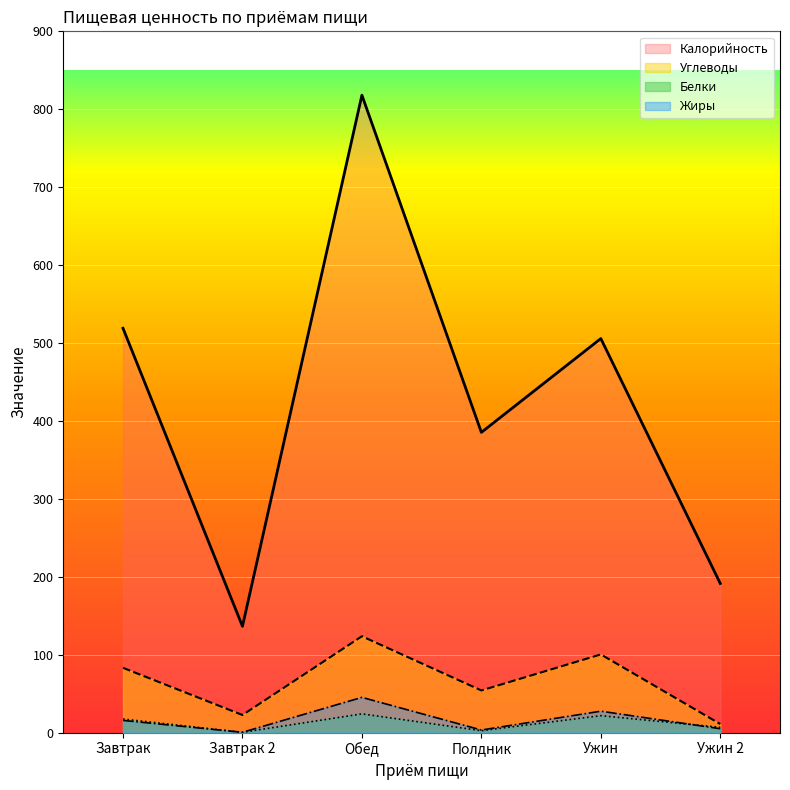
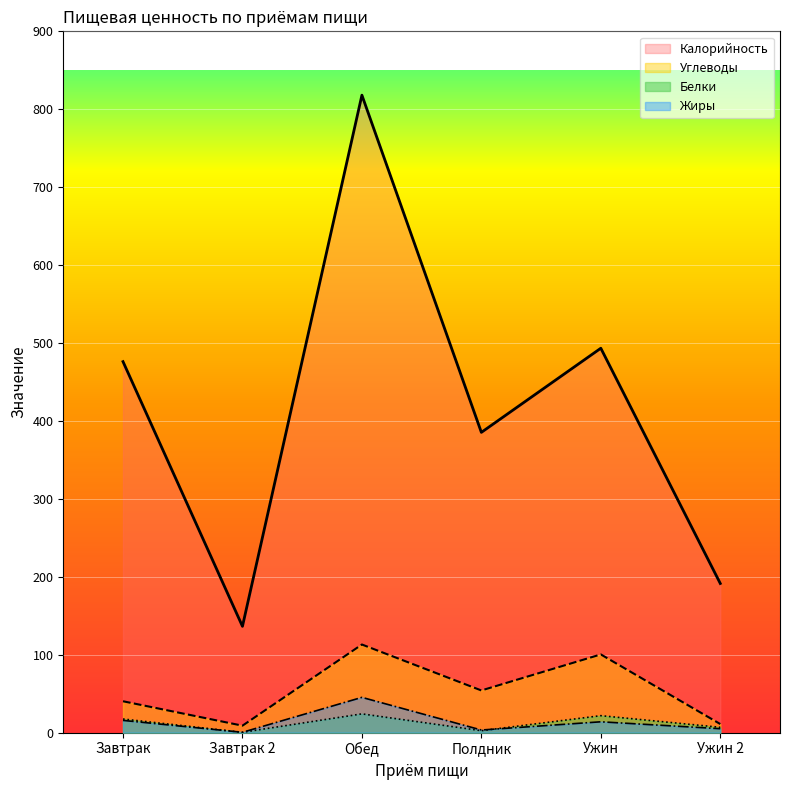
  {
    "Калорийность": {
-     "Завтрак": 520,
+     "Завтрак": 480,
      "Завтрак 2": 140,
      "Обед": 820,
      "Полдник": 390,
-     "Ужин": 510,
+     "Ужин": 490,
      "Ужин 2": 190
    },
    "Углеводы": {
-     "Завтрак": 80,
-     "Завтрак 2": 20,
-     "Обед": 120,
+     "Завтрак": 40,
+     "Завтрак 2": 10,
+     "Обед": 110,
      "Полдник": 50,
      "Ужин": 100,
      "Ужин 2": 10
    },
    "Белки": {
      "Обед": 20,
      "Ужин": 20
    },
    "Жиры": {
      "Обед": 50,
-     "Ужин": 30
+     "Ужин": 10
    }
  }
